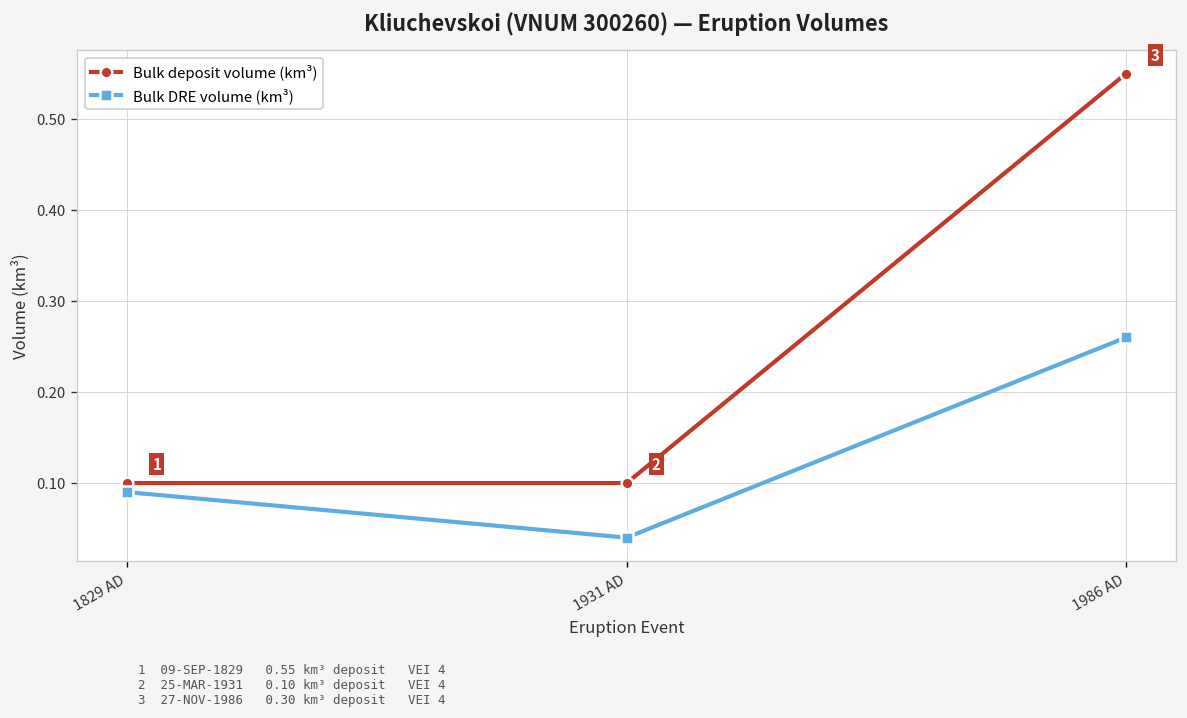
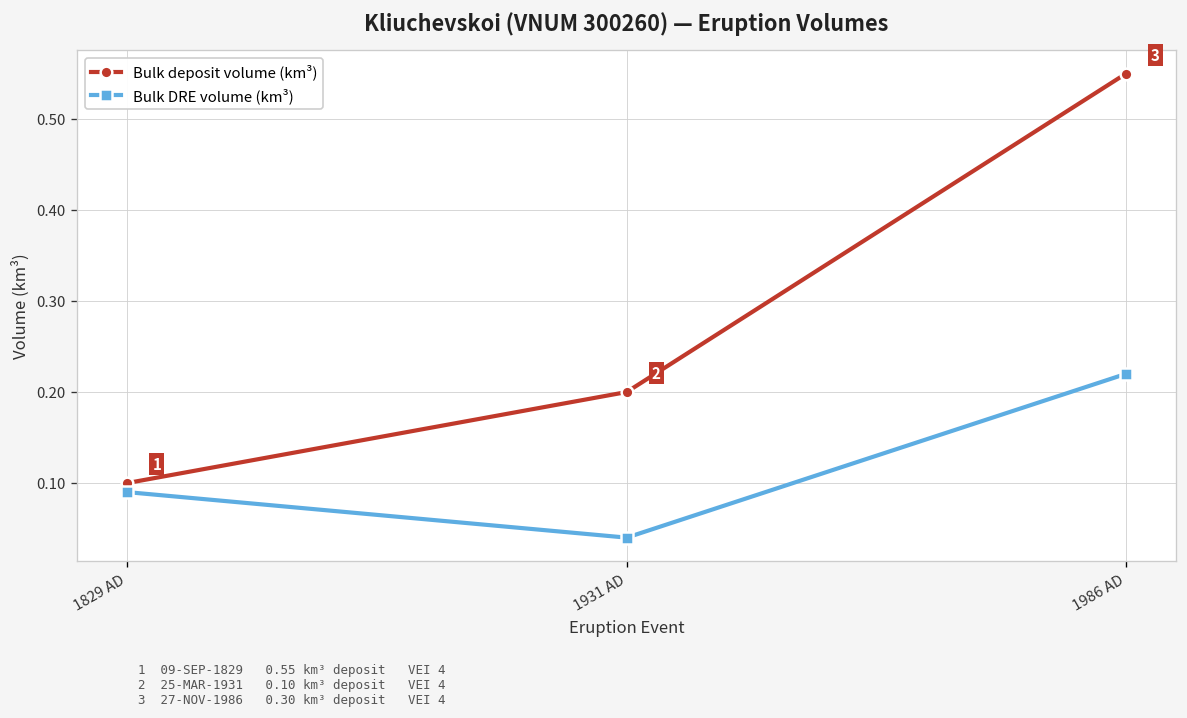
  {
    "Bulk deposit volume (km³)": {
-     "1931 AD": 0.1
+     "1931 AD": 0.2
    },
    "Bulk DRE volume (km³)": {
      "1829 AD": 0.09,
      "1931 AD": 0.04,
-     "1986 AD": 0.26
+     "1986 AD": 0.22
    }
  }
